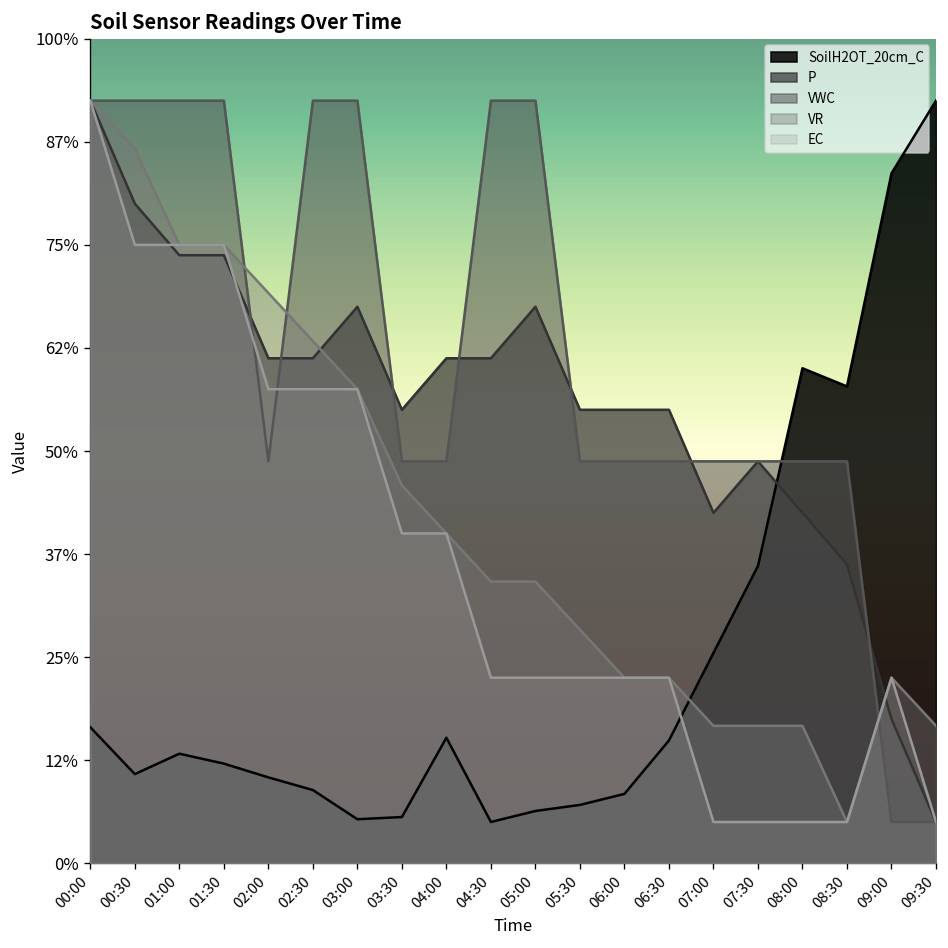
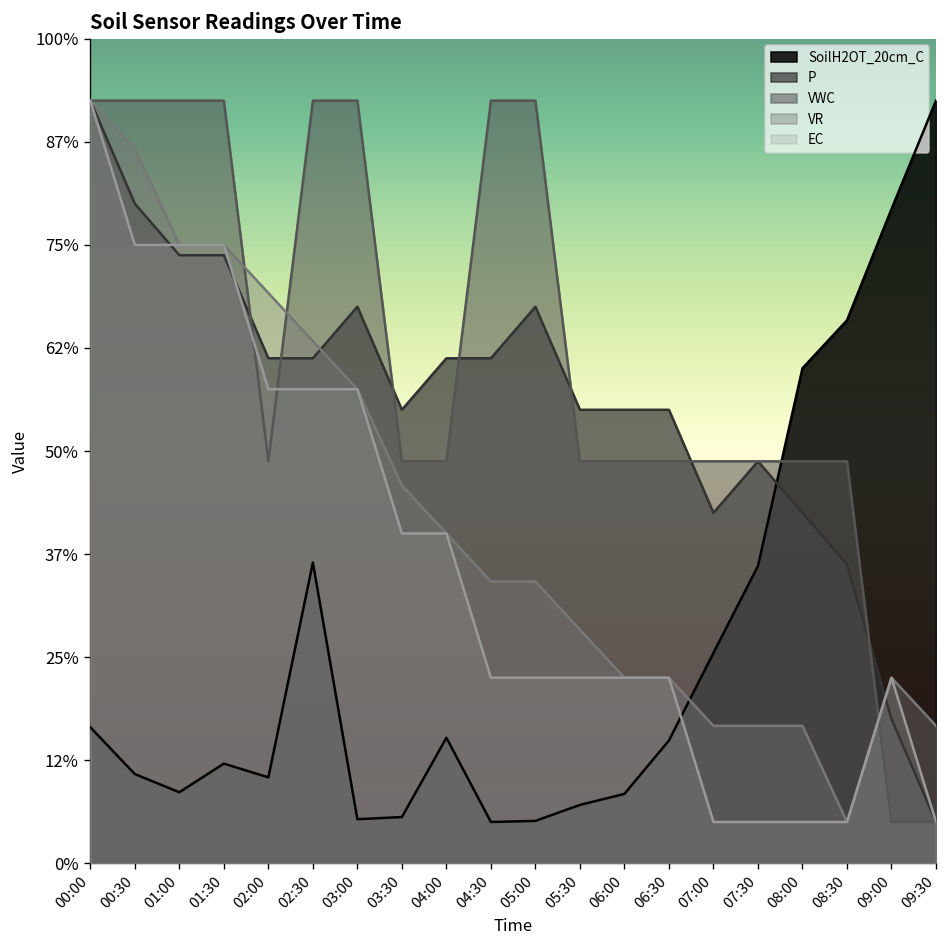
  {
    "SoilH2OT_20cm_C": {
      "00:00": "16%",
      "00:30": "11%",
-     "01:00": "13%",
+     "01:00": "9%",
      "01:30": "12%",
      "02:00": "10%",
-     "02:30": "9%",
+     "02:30": "36%",
      "03:00": "5%",
      "03:30": "6%",
      "04:00": "15%",
      "04:30": "5%",
-     "05:00": "6%",
+     "05:00": "5%",
      "05:30": "7%",
      "06:00": "8%",
      "06:30": "15%",
      "07:00": "26%",
      "07:30": "36%",
      "08:00": "60%",
-     "08:30": "58%",
-     "09:00": "84%",
+     "08:30": "66%",
+     "09:00": "79%",
      "09:30": "93%"
    }
  }
